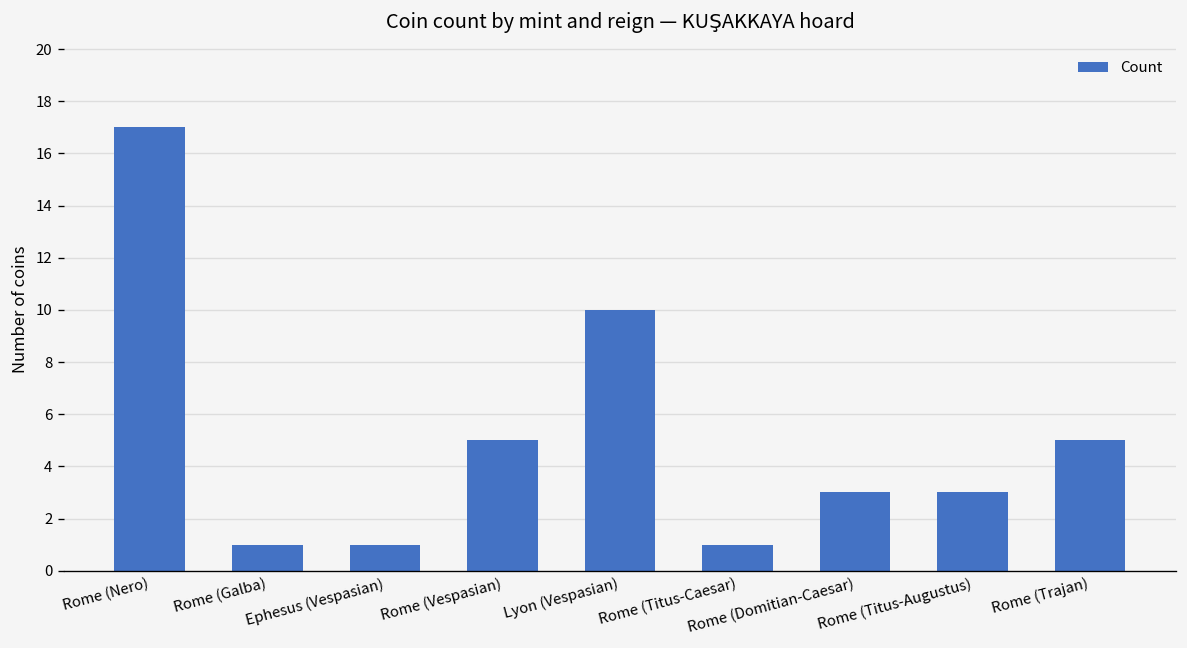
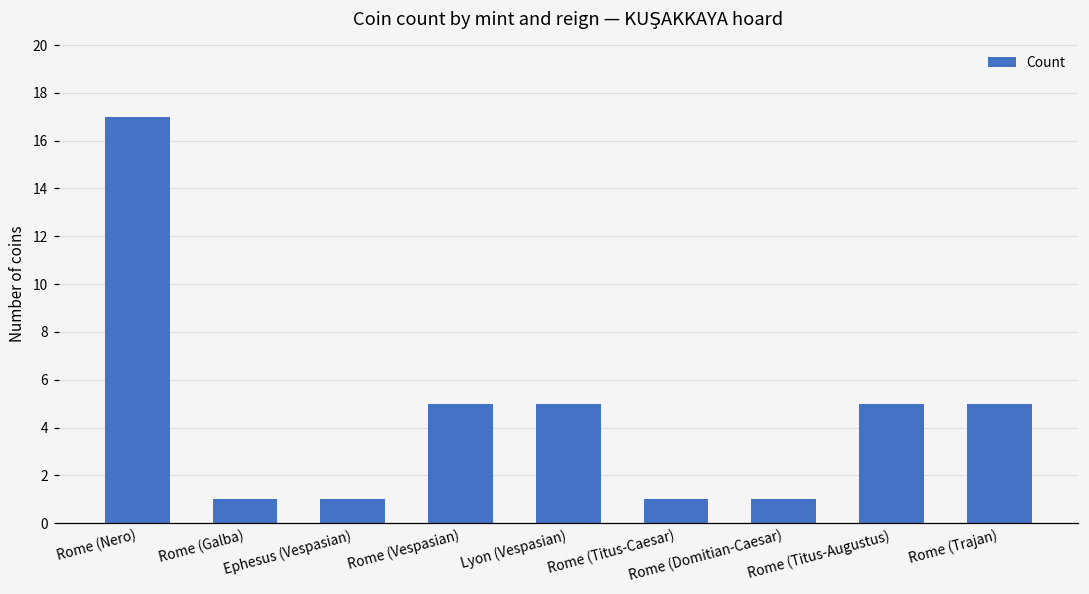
  {
    "Rome (Nero)": 17,
    "Rome (Galba)": 1,
    "Ephesus (Vespasian)": 1,
    "Rome (Vespasian)": 5,
-   "Lyon (Vespasian)": 10,
+   "Lyon (Vespasian)": 5,
    "Rome (Titus-Caesar)": 1,
-   "Rome (Domitian-Caesar)": 3,
-   "Rome (Titus-Augustus)": 3,
+   "Rome (Domitian-Caesar)": 1,
+   "Rome (Titus-Augustus)": 5,
    "Rome (Trajan)": 5
  }
